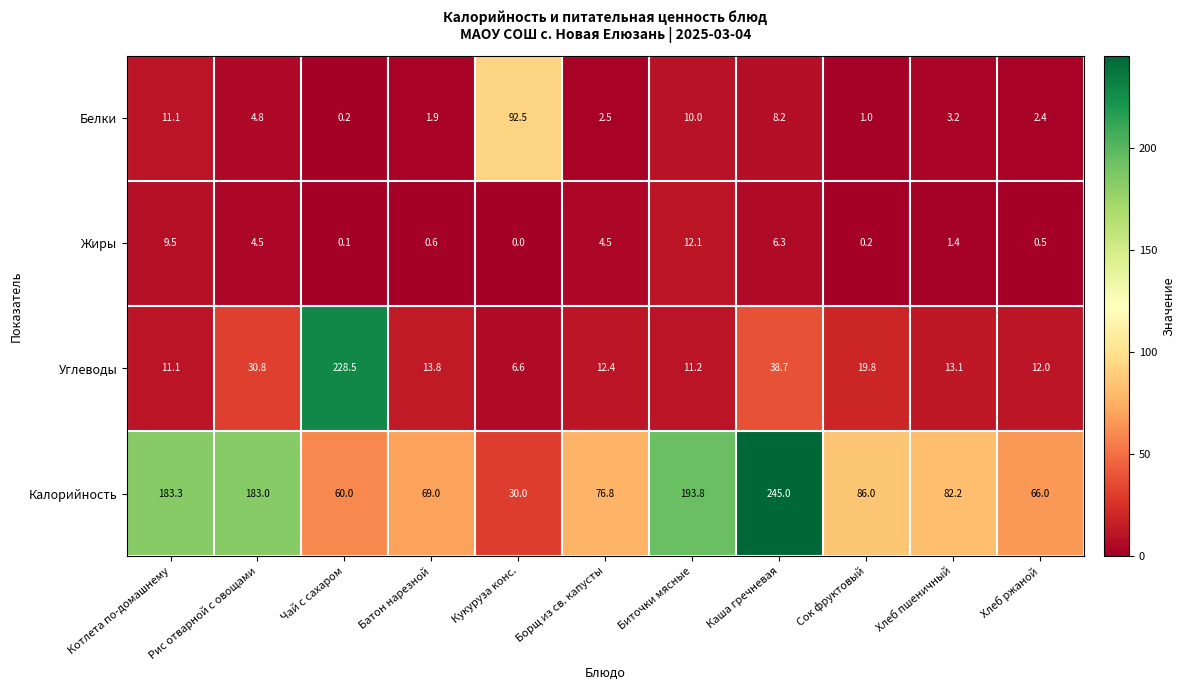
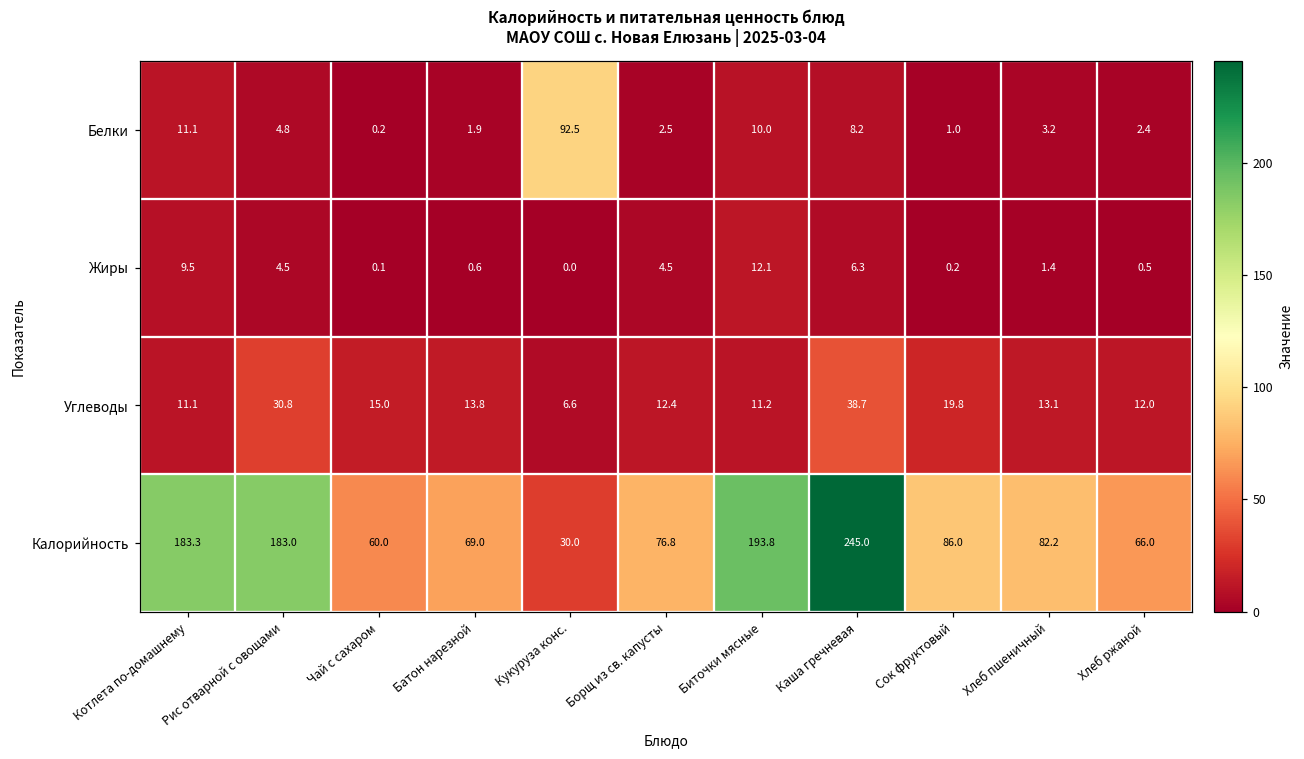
  {
    "Белки": {
      "Котлета по-домашнему": 11.1,
      "Рис отварной с овощами": 4.8,
      "Чай с сахаром": 0.2,
      "Батон нарезной": 1.9,
      "Кукуруза конс.": 92.5,
      "Борщ из св. капусты": 2.5,
      "Биточки мясные": 10.0,
      "Каша гречневая": 8.2,
      "Сок фруктовый": 1.0,
      "Хлеб пшеничный": 3.2,
      "Хлеб ржаной": 2.4
    },
    "Жиры": {
      "Котлета по-домашнему": 9.5,
      "Рис отварной с овощами": 4.5,
      "Чай с сахаром": 0.1,
      "Батон нарезной": 0.6,
      "Кукуруза конс.": 0.0,
      "Борщ из св. капусты": 4.5,
      "Биточки мясные": 12.1,
      "Каша гречневая": 6.3,
      "Сок фруктовый": 0.2,
      "Хлеб пшеничный": 1.4,
      "Хлеб ржаной": 0.5
    },
    "Углеводы": {
      "Котлета по-домашнему": 11.1,
      "Рис отварной с овощами": 30.8,
-     "Чай с сахаром": 228.5,
+     "Чай с сахаром": 15.0,
      "Батон нарезной": 13.8,
      "Кукуруза конс.": 6.6,
      "Борщ из св. капусты": 12.4,
      "Биточки мясные": 11.2,
      "Каша гречневая": 38.7,
      "Сок фруктовый": 19.8,
      "Хлеб пшеничный": 13.1,
      "Хлеб ржаной": 12.0
    },
    "Калорийность": {
      "Котлета по-домашнему": 183.3,
      "Рис отварной с овощами": 183.0,
      "Чай с сахаром": 60.0,
      "Батон нарезной": 69.0,
      "Кукуруза конс.": 30.0,
      "Борщ из св. капусты": 76.8,
      "Биточки мясные": 193.8,
      "Каша гречневая": 245.0,
      "Сок фруктовый": 86.0,
      "Хлеб пшеничный": 82.2,
      "Хлеб ржаной": 66.0
    }
  }
